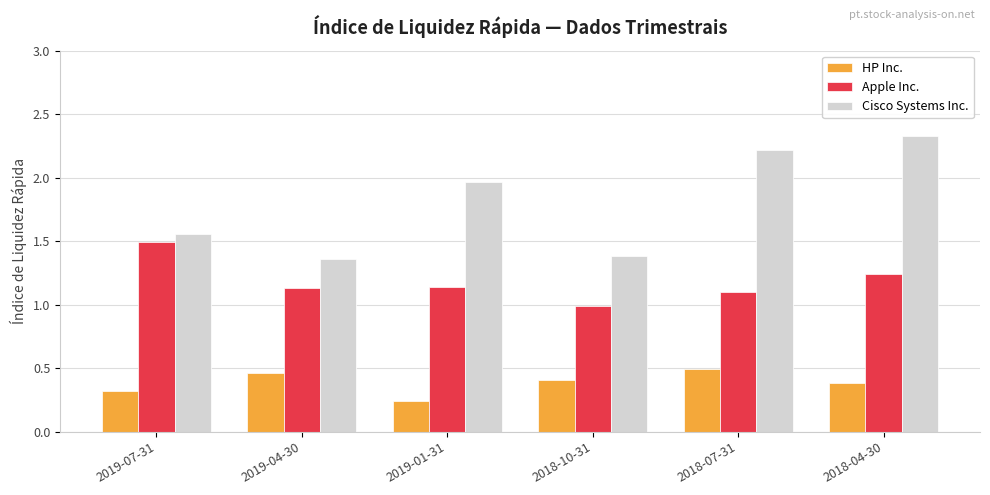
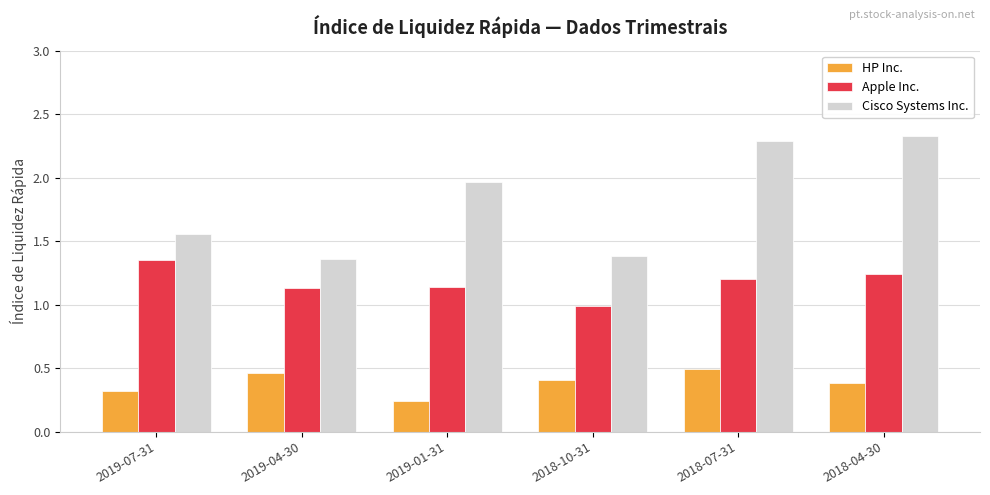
  {
    "HP Inc.": {
      "2019-07-31": 0.32,
      "2019-04-30": 0.46,
      "2019-01-31": 0.24,
      "2018-10-31": 0.41,
      "2018-07-31": 0.49,
      "2018-04-30": 0.38
    },
    "Apple Inc.": {
-     "2019-07-31": 1.49,
+     "2019-07-31": 1.35,
      "2019-04-30": 1.13,
      "2019-01-31": 1.14,
      "2018-10-31": 0.99,
-     "2018-07-31": 1.1,
+     "2018-07-31": 1.2,
      "2018-04-30": 1.24
    },
    "Cisco Systems Inc.": {
      "2019-07-31": 1.56,
      "2019-04-30": 1.36,
      "2019-01-31": 1.97,
      "2018-10-31": 1.38,
-     "2018-07-31": 2.22,
+     "2018-07-31": 2.29,
      "2018-04-30": 2.33
    }
  }
